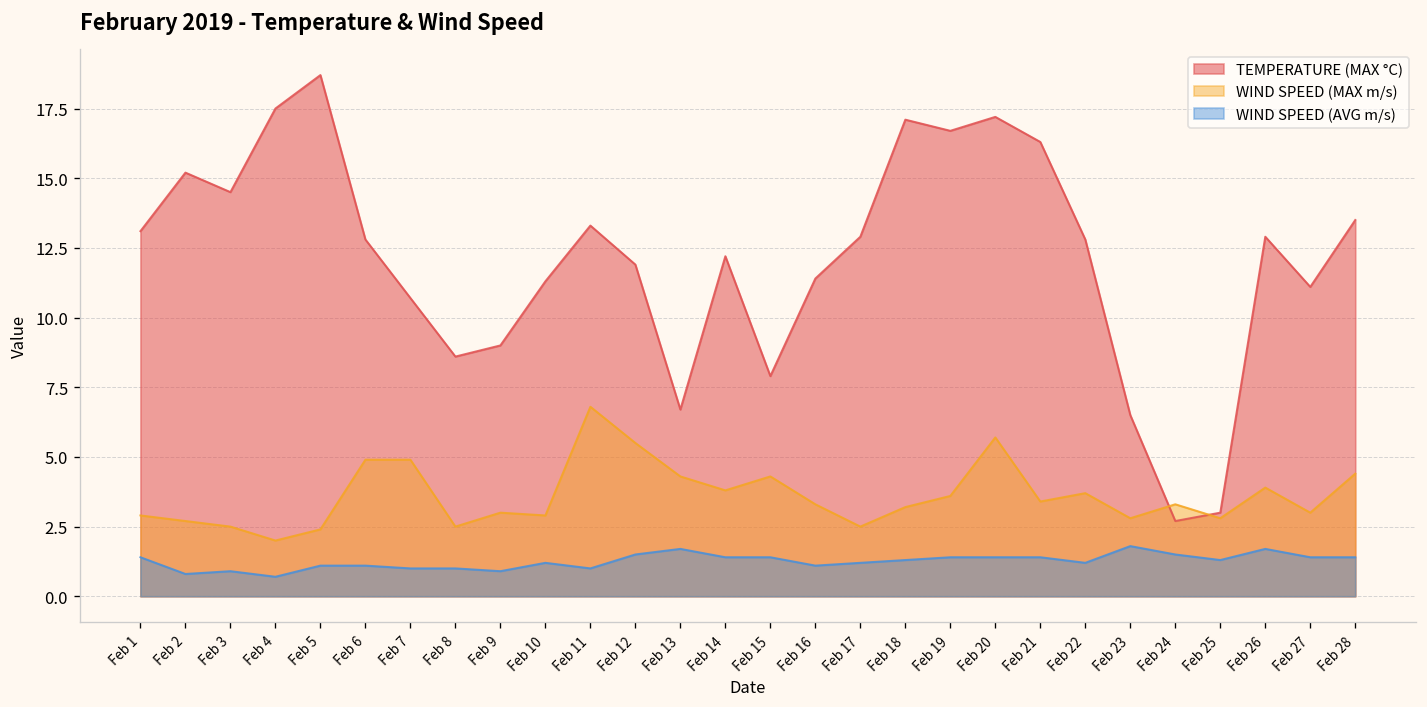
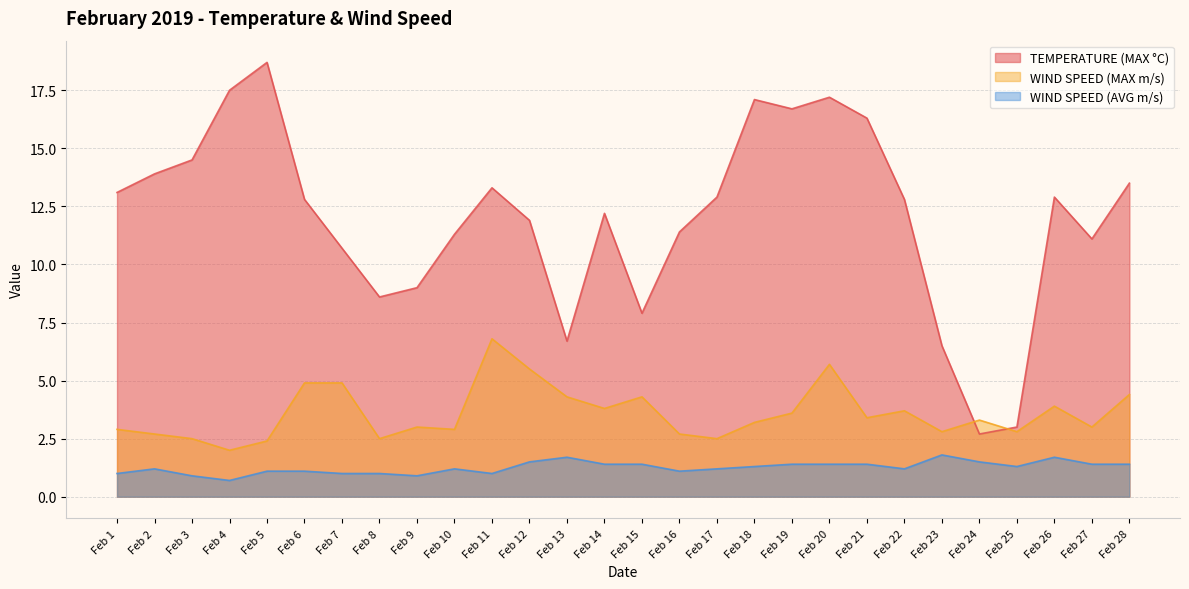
  {
    "TEMPERATURE (MAX °C)": {
      "Feb 1": 13.1,
-     "Feb 2": 15.2,
+     "Feb 2": 13.9,
      "Feb 3": 14.5,
      "Feb 4": 17.5,
      "Feb 5": 18.7,
      "Feb 6": 12.8,
      "Feb 7": 10.7,
      "Feb 8": 8.6,
      "Feb 9": 9.0,
      "Feb 10": 11.3,
      "Feb 11": 13.3,
      "Feb 12": 11.9,
      "Feb 13": 6.7,
      "Feb 14": 12.2,
      "Feb 15": 7.9,
      "Feb 16": 11.4,
      "Feb 17": 12.9,
      "Feb 18": 17.1,
      "Feb 19": 16.7,
      "Feb 20": 17.2,
      "Feb 21": 16.3,
      "Feb 22": 12.8,
      "Feb 23": 6.5,
      "Feb 24": 2.7,
      "Feb 25": 3.0,
      "Feb 26": 12.9,
      "Feb 27": 11.1,
      "Feb 28": 13.5
    },
    "WIND SPEED (MAX m/s)": {
      "Feb 1": 2.9,
      "Feb 2": 2.7,
      "Feb 3": 2.5,
      "Feb 4": 2.0,
      "Feb 5": 2.4,
      "Feb 6": 4.9,
      "Feb 7": 4.9,
      "Feb 8": 2.5,
      "Feb 9": 3.0,
      "Feb 10": 2.9,
      "Feb 11": 6.8,
      "Feb 12": 5.5,
      "Feb 13": 4.3,
      "Feb 14": 3.8,
      "Feb 15": 4.3,
-     "Feb 16": 3.3,
+     "Feb 16": 2.7,
      "Feb 17": 2.5,
      "Feb 18": 3.2,
      "Feb 19": 3.6,
      "Feb 20": 5.7,
      "Feb 21": 3.4,
      "Feb 22": 3.7,
      "Feb 23": 2.8,
      "Feb 24": 3.3,
      "Feb 25": 2.8,
      "Feb 26": 3.9,
      "Feb 27": 3.0,
      "Feb 28": 4.4
    },
    "WIND SPEED (AVG m/s)": {
-     "Feb 1": 1.4,
-     "Feb 2": 0.8,
+     "Feb 1": 1.0,
+     "Feb 2": 1.2,
      "Feb 3": 0.9,
      "Feb 4": 0.7,
      "Feb 5": 1.1,
      "Feb 6": 1.1,
      "Feb 7": 1.0,
      "Feb 8": 1.0,
      "Feb 9": 0.9,
      "Feb 10": 1.2,
      "Feb 11": 1.0,
      "Feb 12": 1.5,
      "Feb 13": 1.7,
      "Feb 14": 1.4,
      "Feb 15": 1.4,
      "Feb 16": 1.1,
      "Feb 17": 1.2,
      "Feb 18": 1.3,
      "Feb 19": 1.4,
      "Feb 20": 1.4,
      "Feb 21": 1.4,
      "Feb 22": 1.2,
      "Feb 23": 1.8,
      "Feb 24": 1.5,
      "Feb 25": 1.3,
      "Feb 26": 1.7,
      "Feb 27": 1.4,
      "Feb 28": 1.4
    }
  }
